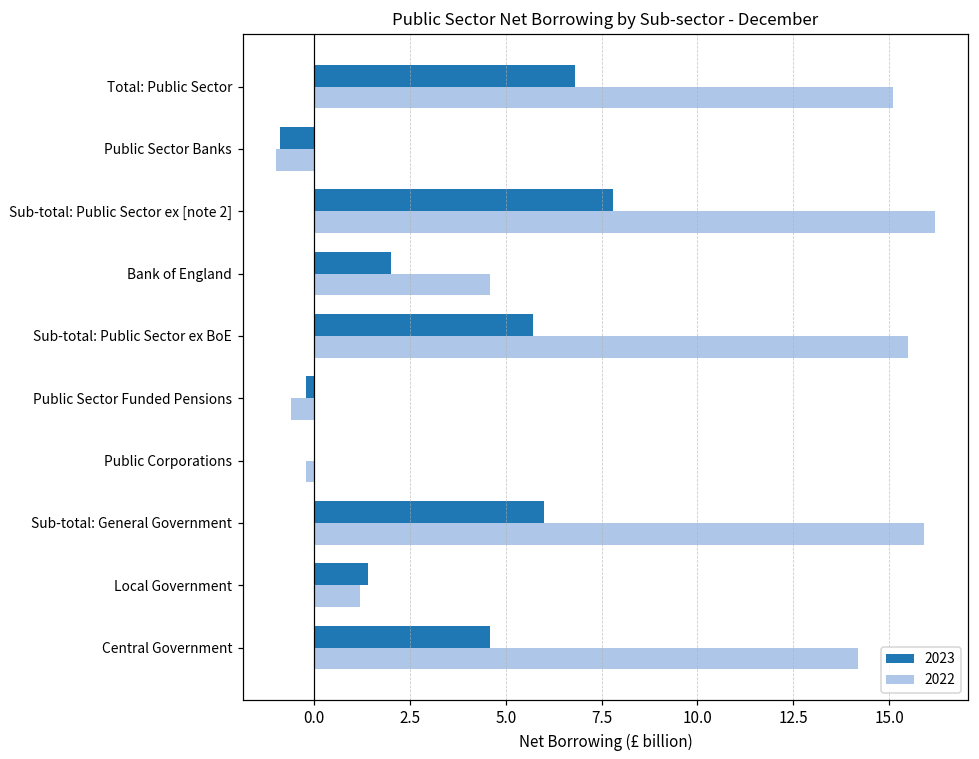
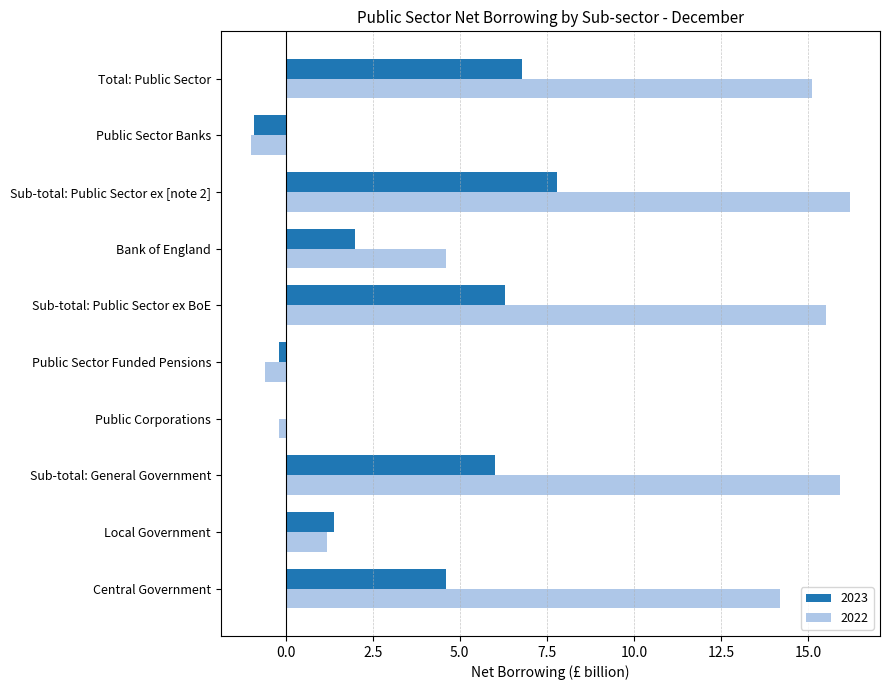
  {
    "2023": {
      "Total: Public Sector": 6.8,
      "Public Sector Banks": -0.9,
      "Sub-total: Public Sector ex [note 2]": 7.8,
      "Bank of England": 2.0,
-     "Sub-total: Public Sector ex BoE": 5.7,
+     "Sub-total: Public Sector ex BoE": 6.3,
      "Public Sector Funded Pensions": -0.2,
      "Public Corporations": 0.0,
      "Sub-total: General Government": 6.0,
      "Local Government": 1.4,
      "Central Government": 4.6
    },
    "2022": {
      "Total: Public Sector": 15.1,
      "Public Sector Banks": -1.0,
      "Sub-total: Public Sector ex [note 2]": 16.2,
      "Bank of England": 4.6,
      "Sub-total: Public Sector ex BoE": 15.5,
      "Public Sector Funded Pensions": -0.6,
      "Public Corporations": -0.2,
      "Sub-total: General Government": 15.9,
      "Local Government": 1.2,
      "Central Government": 14.2
    }
  }
